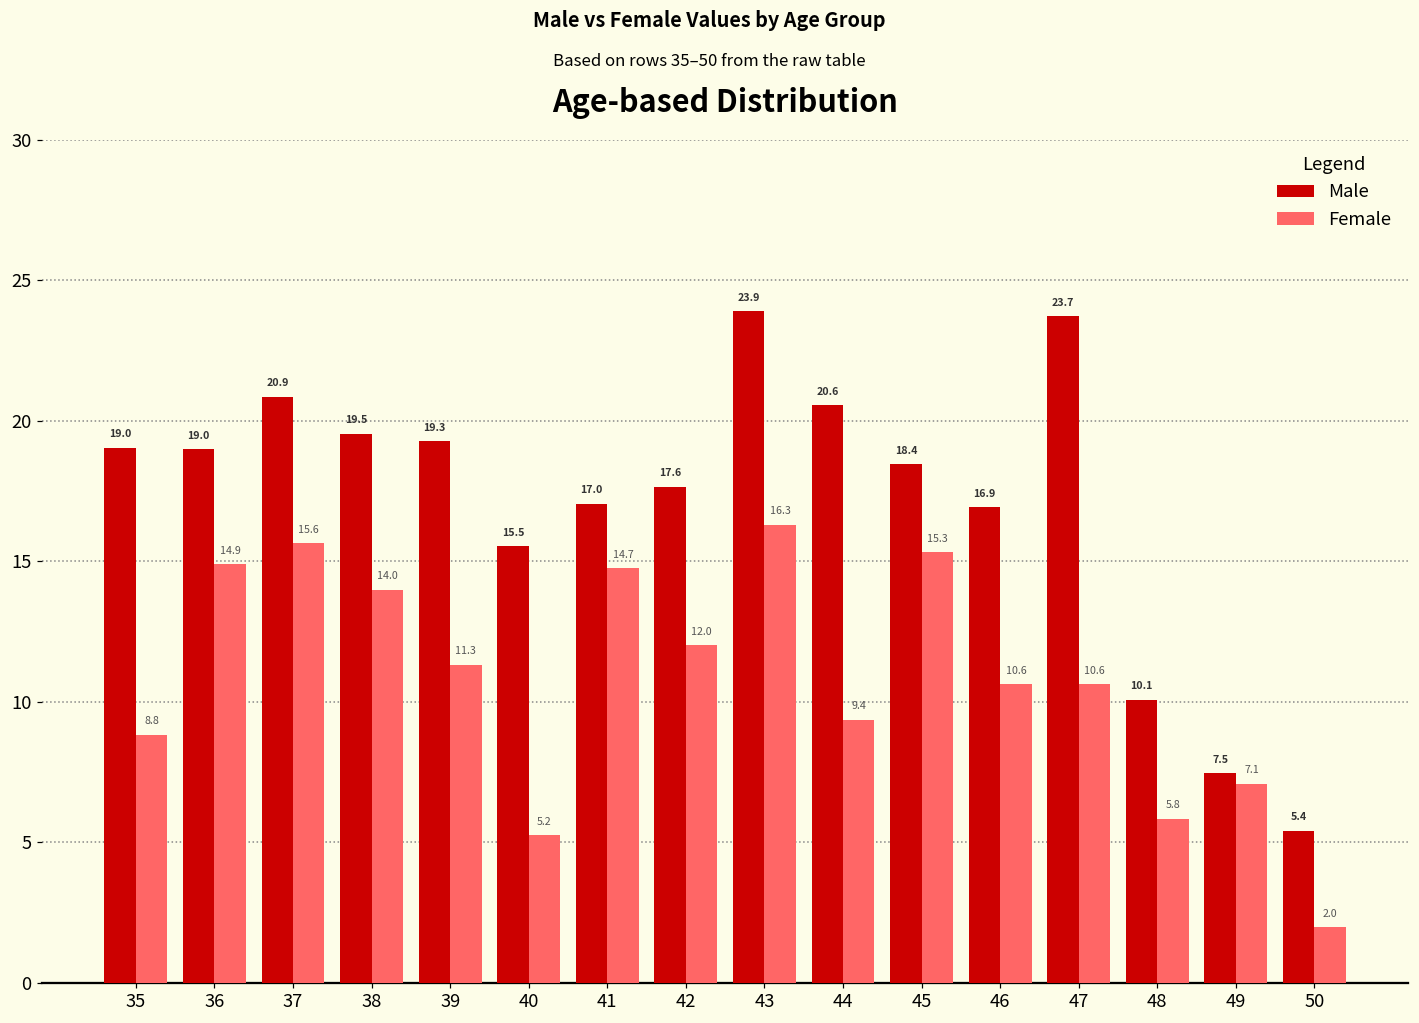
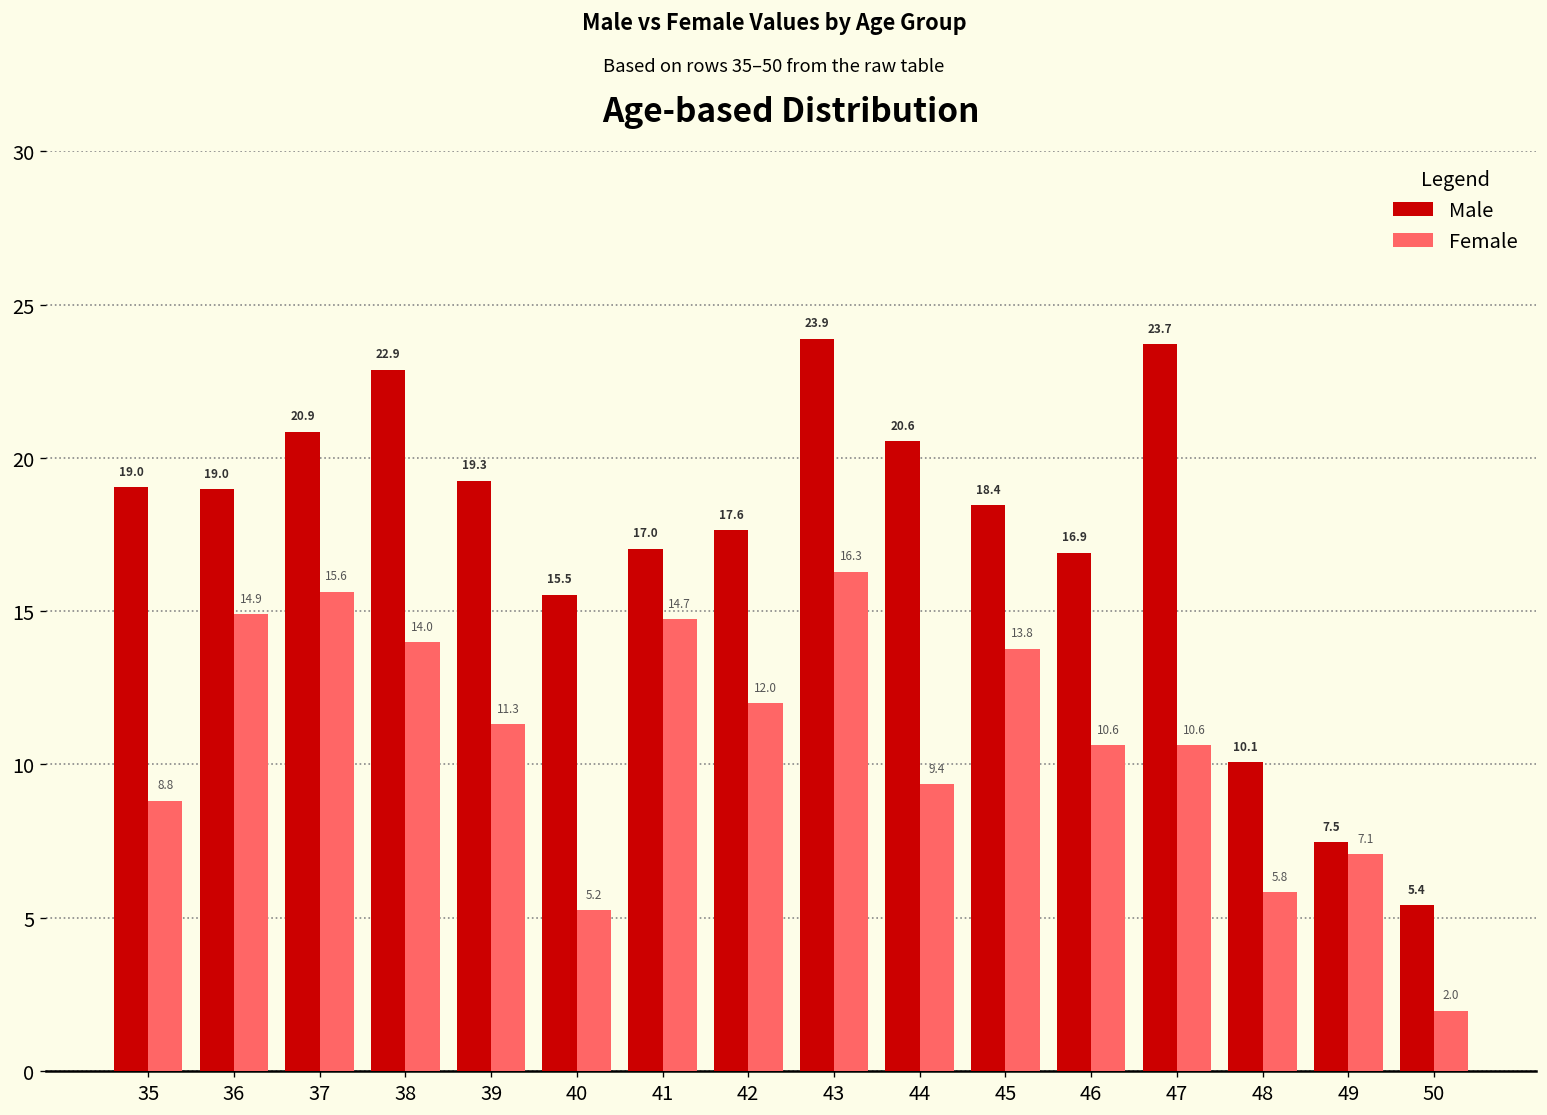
  {
    "Male": {
      "35": 19.0,
      "36": 19.0,
      "37": 20.9,
-     "38": 19.5,
+     "38": 22.9,
      "39": 19.3,
      "40": 15.5,
      "41": 17.0,
      "42": 17.6,
      "43": 23.9,
      "44": 20.6,
      "45": 18.4,
      "46": 16.9,
      "47": 23.7,
      "48": 10.1,
      "49": 7.5,
      "50": 5.4
    },
    "Female": {
      "35": 8.8,
      "36": 14.9,
      "37": 15.6,
      "38": 14.0,
      "39": 11.3,
      "40": 5.2,
      "41": 14.7,
      "42": 12.0,
      "43": 16.3,
      "44": 9.4,
-     "45": 15.3,
+     "45": 13.8,
      "46": 10.6,
      "47": 10.6,
      "48": 5.8,
      "49": 7.1,
      "50": 2.0
    }
  }
